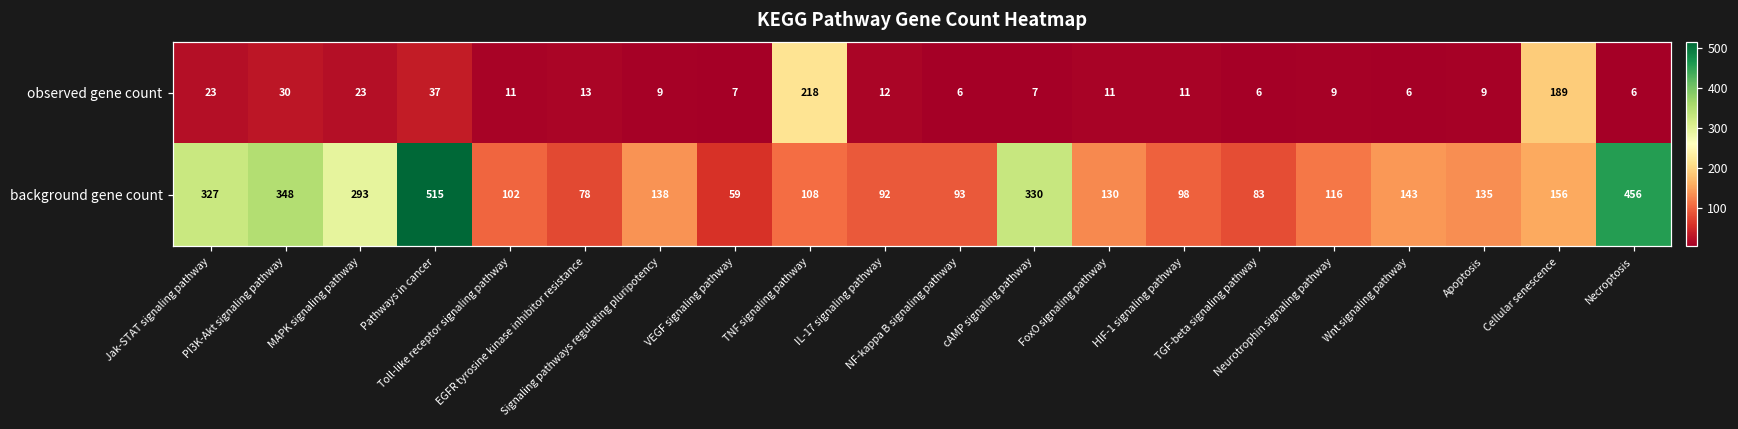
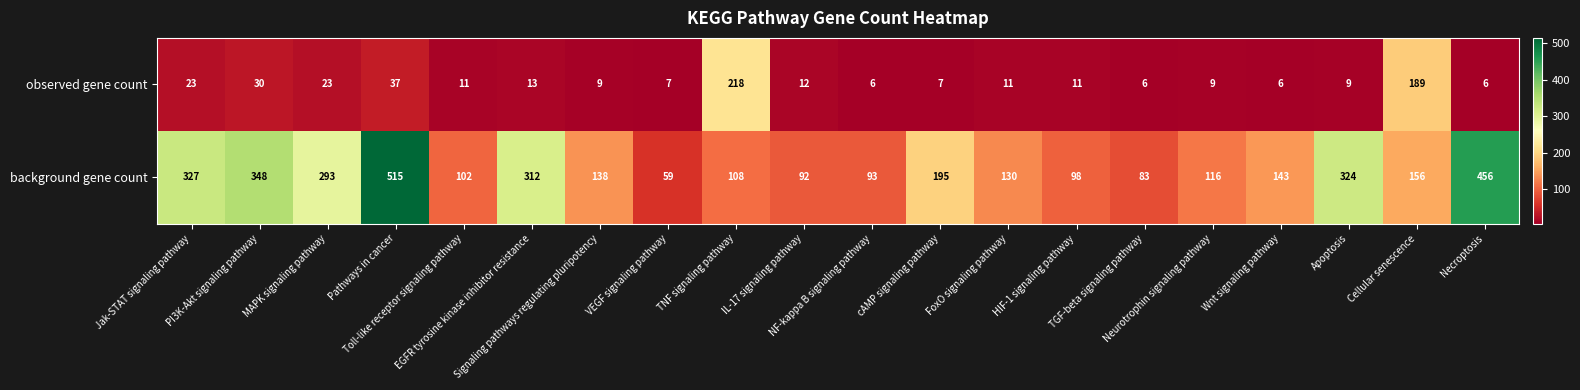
  {
    "observed gene count": {
      "Jak-STAT signaling pathway": 23,
      "PI3K-Akt signaling pathway": 30,
      "MAPK signaling pathway": 23,
      "Pathways in cancer": 37,
      "Toll-like receptor signaling pathway": 11,
      "EGFR tyrosine kinase inhibitor resistance": 13,
      "Signaling pathways regulating pluripotency": 9,
      "VEGF signaling pathway": 7,
      "TNF signaling pathway": 218,
      "IL-17 signaling pathway": 12,
      "NF-kappa B signaling pathway": 6,
      "cAMP signaling pathway": 7,
      "FoxO signaling pathway": 11,
      "HIF-1 signaling pathway": 11,
      "TGF-beta signaling pathway": 6,
      "Neurotrophin signaling pathway": 9,
      "Wnt signaling pathway": 6,
      "Apoptosis": 9,
      "Cellular senescence": 189,
      "Necroptosis": 6
    },
    "background gene count": {
      "Jak-STAT signaling pathway": 327,
      "PI3K-Akt signaling pathway": 348,
      "MAPK signaling pathway": 293,
      "Pathways in cancer": 515,
      "Toll-like receptor signaling pathway": 102,
-     "EGFR tyrosine kinase inhibitor resistance": 78,
+     "EGFR tyrosine kinase inhibitor resistance": 312,
      "Signaling pathways regulating pluripotency": 138,
      "VEGF signaling pathway": 59,
      "TNF signaling pathway": 108,
      "IL-17 signaling pathway": 92,
      "NF-kappa B signaling pathway": 93,
-     "cAMP signaling pathway": 330,
+     "cAMP signaling pathway": 195,
      "FoxO signaling pathway": 130,
      "HIF-1 signaling pathway": 98,
      "TGF-beta signaling pathway": 83,
      "Neurotrophin signaling pathway": 116,
      "Wnt signaling pathway": 143,
-     "Apoptosis": 135,
+     "Apoptosis": 324,
      "Cellular senescence": 156,
      "Necroptosis": 456
    }
  }
